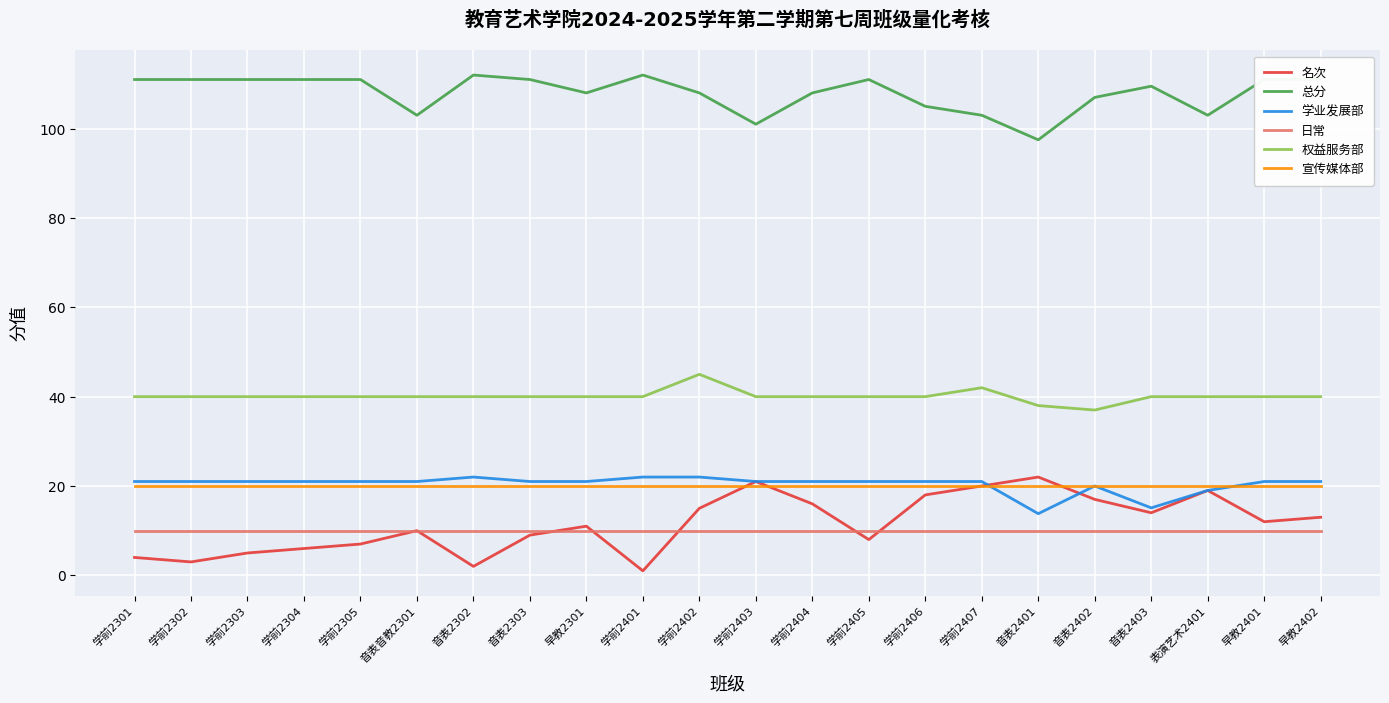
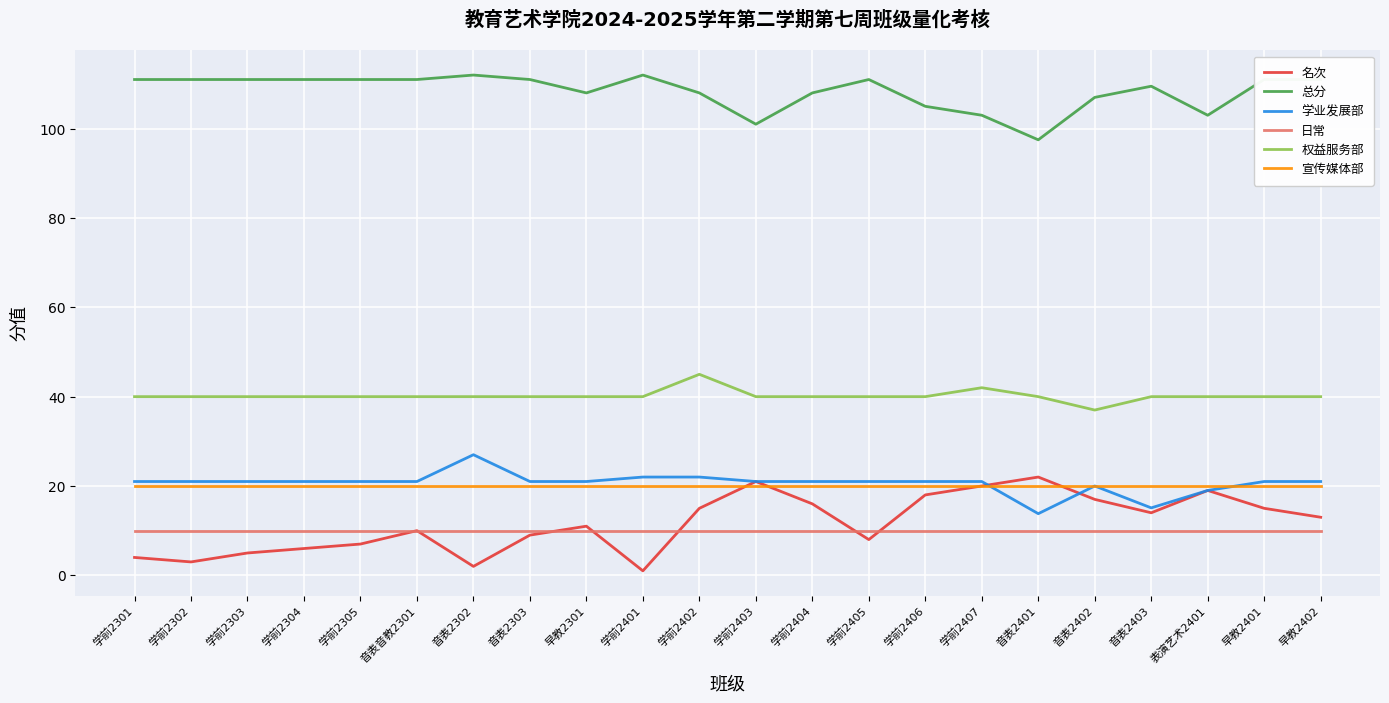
  {
    "名次": {
      "学前2301": 4,
      "学前2302": 3,
      "学前2303": 5,
      "学前2304": 6,
      "学前2305": 7,
      "音表2302": 2,
      "音表2303": 9,
      "早教2301": 11,
      "学前2401": 1,
      "学前2402": 15,
      "学前2404": 16,
      "学前2405": 8,
      "学前2406": 18,
      "音表2401": 22,
      "音表2402": 17,
      "音表2403": 14,
-     "早教2401": 12,
+     "早教2401": 15,
      "早教2402": 13
    },
    "总分": {
      "学前2301": 111,
      "学前2302": 111,
      "学前2303": 111,
      "学前2304": 111,
      "学前2305": 111,
-     "音表音教2301": 103,
+     "音表音教2301": 111,
      "音表2302": 112,
      "音表2303": 111,
      "早教2301": 108,
      "学前2401": 112,
      "学前2402": 108,
      "学前2403": 101,
      "学前2404": 108,
      "学前2405": 111,
      "学前2406": 105,
      "学前2407": 103,
      "音表2401": 98,
      "音表2402": 107,
      "音表2403": 110,
      "表演艺术2401": 103
    },
    "学业发展部": {
      "学前2301": 21,
      "学前2302": 21,
      "学前2303": 21,
      "学前2304": 21,
      "学前2305": 21,
      "音表音教2301": 21,
-     "音表2302": 22,
+     "音表2302": 27,
      "音表2303": 21,
      "早教2301": 21,
      "学前2401": 22,
      "学前2402": 22,
      "学前2404": 21,
      "学前2405": 21,
      "学前2406": 21,
      "学前2407": 21,
      "音表2401": 14,
      "音表2403": 15,
      "早教2401": 21,
      "早教2402": 21
    },
    "日常": {
      "学前2301": 10,
      "学前2302": 10,
      "学前2303": 10,
      "学前2304": 10,
      "学前2305": 10,
      "音表2302": 10,
      "音表2303": 10,
      "早教2301": 10,
      "学前2401": 10,
      "学前2402": 10,
      "学前2403": 10,
      "学前2404": 10,
      "学前2405": 10,
      "学前2406": 10,
      "学前2407": 10,
      "音表2401": 10,
      "音表2402": 10,
      "音表2403": 10,
      "表演艺术2401": 10,
      "早教2401": 10,
      "早教2402": 10
    },
    "权益服务部": {
      "学前2301": 40,
      "学前2302": 40,
      "学前2303": 40,
      "学前2304": 40,
      "学前2305": 40,
      "音表音教2301": 40,
      "音表2302": 40,
      "音表2303": 40,
      "早教2301": 40,
      "学前2401": 40,
      "学前2402": 45,
      "学前2403": 40,
      "学前2404": 40,
      "学前2405": 40,
      "学前2406": 40,
      "学前2407": 42,
-     "音表2401": 38,
+     "音表2401": 40,
      "音表2402": 37,
      "音表2403": 40,
      "表演艺术2401": 40,
      "早教2401": 40,
      "早教2402": 40
    },
    "宣传媒体部": {
      "学前2301": 20,
      "学前2302": 20,
      "学前2303": 20,
      "学前2304": 20,
      "学前2305": 20,
      "音表音教2301": 20,
      "音表2302": 20,
      "音表2303": 20,
      "早教2301": 20,
      "学前2401": 20,
      "学前2402": 20,
      "学前2403": 20,
      "学前2404": 20,
      "学前2405": 20,
      "学前2406": 20,
      "音表2401": 20,
      "音表2403": 20,
      "表演艺术2401": 20,
      "早教2401": 20,
      "早教2402": 20
    }
  }
